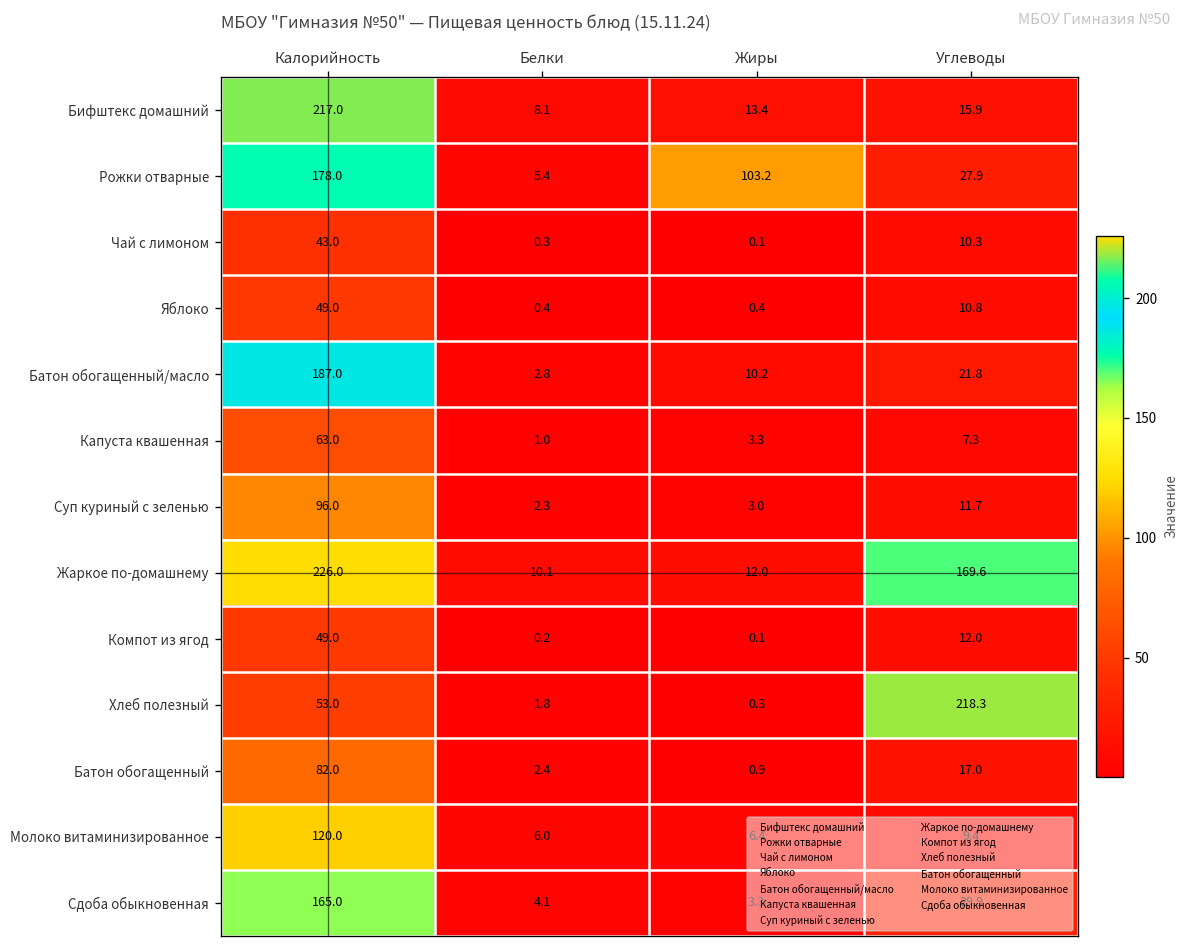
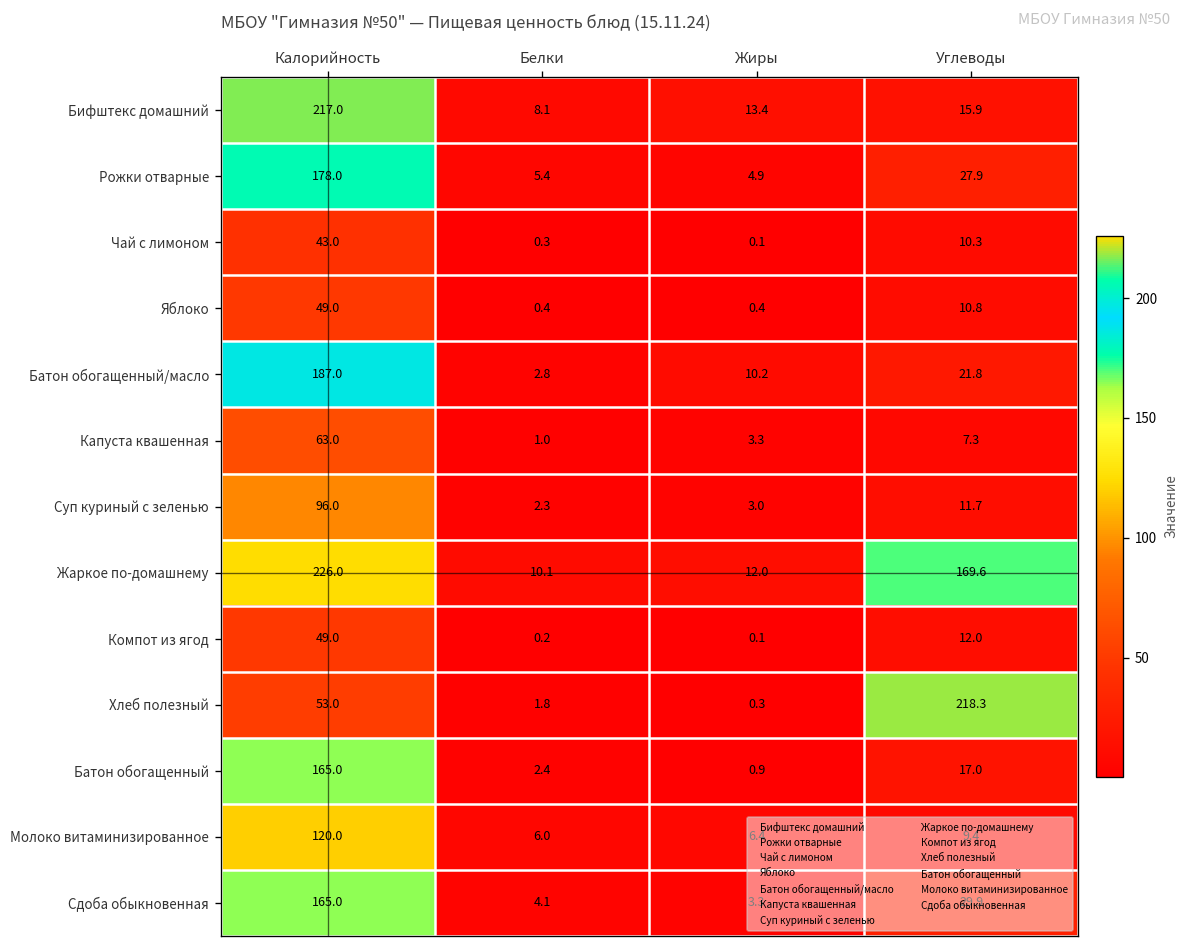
  {
    "Бифштекс домашний": {
      "Калорийность": 217.0,
      "Белки": 8.1,
      "Жиры": 13.4,
      "Углеводы": 15.9
    },
    "Рожки отварные": {
      "Калорийность": 178.0,
      "Белки": 5.4,
-     "Жиры": 103.2,
+     "Жиры": 4.9,
      "Углеводы": 27.9
    },
    "Чай с лимоном": {
      "Калорийность": 43.0,
      "Белки": 0.3,
      "Жиры": 0.1,
      "Углеводы": 10.3
    },
    "Яблоко": {
      "Калорийность": 49.0,
      "Белки": 0.4,
      "Жиры": 0.4,
      "Углеводы": 10.8
    },
    "Батон обогащенный/масло": {
      "Калорийность": 187.0,
      "Белки": 2.8,
      "Жиры": 10.2,
      "Углеводы": 21.8
    },
    "Капуста квашенная": {
      "Калорийность": 63.0,
      "Белки": 1.0,
      "Жиры": 3.3,
      "Углеводы": 7.3
    },
    "Суп куриный с зеленью": {
      "Калорийность": 96.0,
      "Белки": 2.3,
      "Жиры": 3.0,
      "Углеводы": 11.7
    },
    "Жаркое по-домашнему": {
      "Калорийность": 226.0,
      "Белки": 10.1,
      "Жиры": 12.0,
      "Углеводы": 169.6
    },
    "Компот из ягод": {
      "Калорийность": 49.0,
      "Белки": 0.2,
      "Жиры": 0.1,
      "Углеводы": 12.0
    },
    "Хлеб полезный": {
      "Калорийность": 53.0,
      "Белки": 1.8,
      "Жиры": 0.3,
      "Углеводы": 218.3
    },
    "Батон обогащенный": {
-     "Калорийность": 82.0,
+     "Калорийность": 165.0,
      "Белки": 2.4,
      "Жиры": 0.9,
      "Углеводы": 17.0
    },
    "Молоко витаминизированное": {
      "Калорийность": 120.0,
      "Белки": 6.0
    },
    "Сдоба обыкновенная": {
      "Калорийность": 165.0,
      "Белки": 4.1
    }
  }
